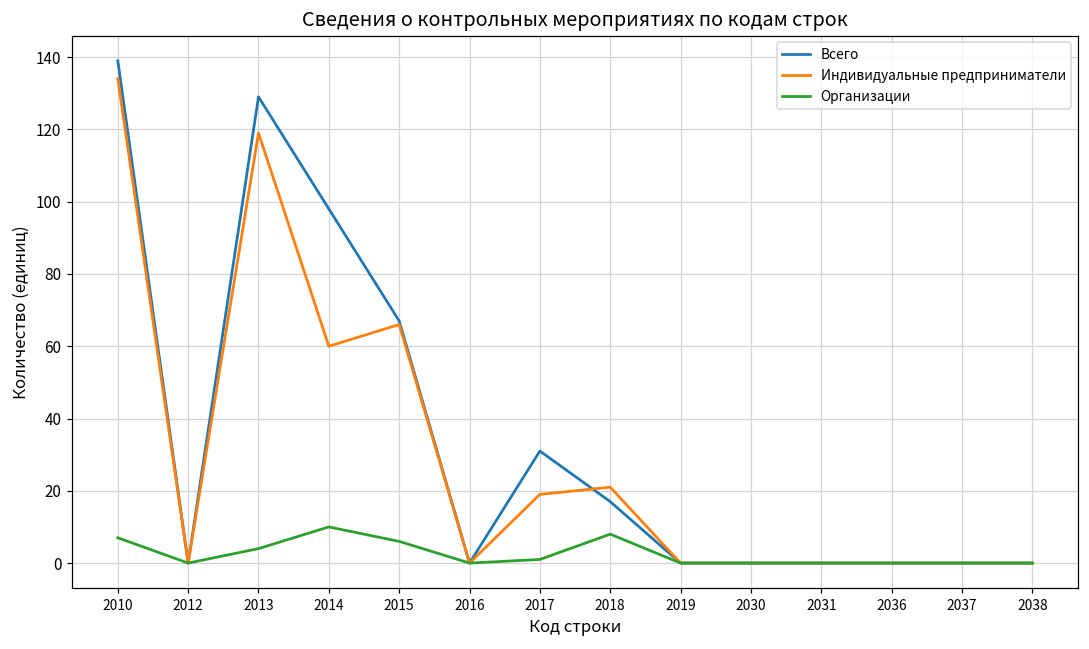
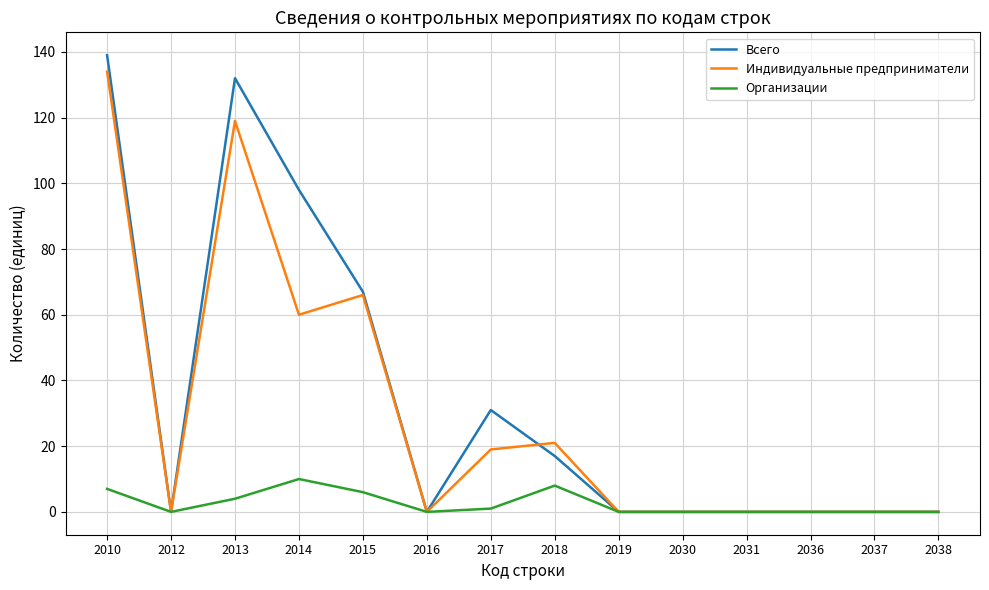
  {
    "Всего": {
      "2010": 139,
-     "2013": 129,
+     "2013": 132,
      "2014": 98,
      "2015": 67,
      "2017": 31,
      "2018": 17
    },
    "Индивидуальные предприниматели": {
      "2010": 134,
      "2013": 119,
      "2014": 60,
      "2015": 66,
      "2017": 19,
      "2018": 21
    },
    "Организации": {
      "2010": 7,
      "2013": 4,
      "2014": 10,
      "2015": 6,
      "2017": 1,
      "2018": 8
    }
  }
